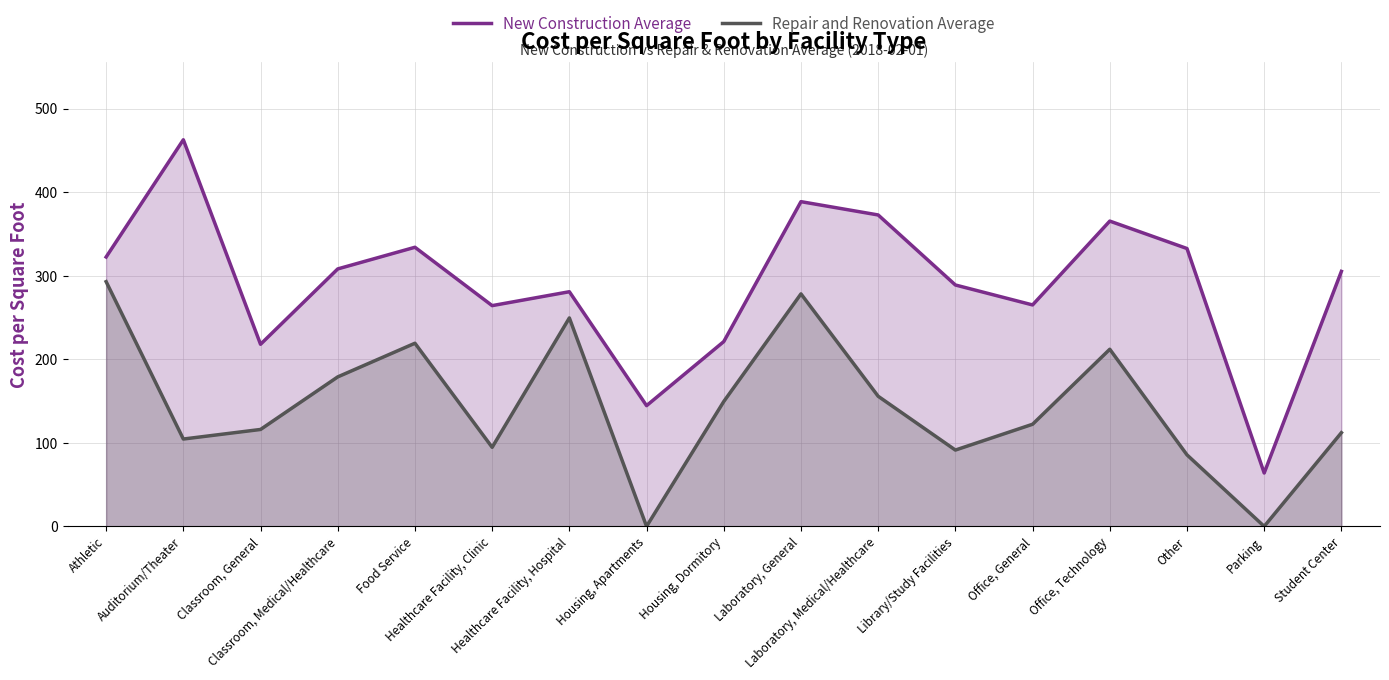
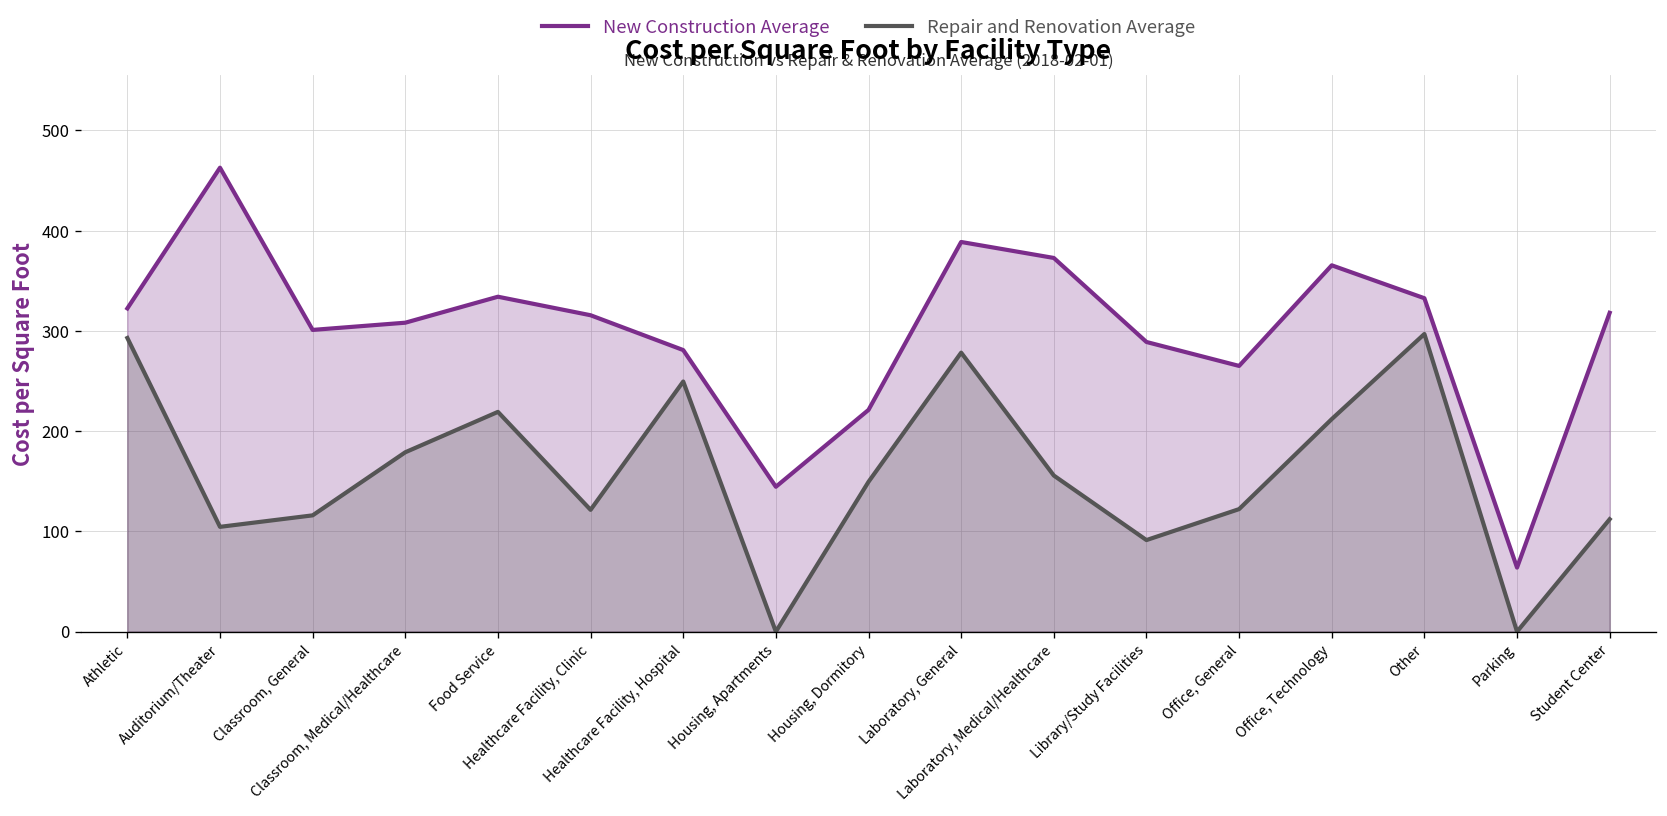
  {
    "New Construction Average": {
      "Athletic": 320,
      "Auditorium/Theater": 460,
-     "Classroom, General": 220,
+     "Classroom, General": 300,
      "Classroom, Medical/Healthcare": 310,
      "Food Service": 330,
-     "Healthcare Facility, Clinic": 260,
+     "Healthcare Facility, Clinic": 320,
      "Healthcare Facility, Hospital": 280,
      "Housing, Apartments": 140,
      "Housing, Dormitory": 220,
      "Laboratory, General": 390,
      "Laboratory, Medical/Healthcare": 370,
      "Library/Study Facilities": 290,
      "Office, General": 270,
      "Office, Technology": 370,
      "Other": 330,
      "Parking": 60,
-     "Student Center": 310
+     "Student Center": 320
    },
    "Repair and Renovation Average": {
      "Athletic": 290,
      "Auditorium/Theater": 100,
      "Classroom, General": 120,
      "Classroom, Medical/Healthcare": 180,
      "Food Service": 220,
-     "Healthcare Facility, Clinic": 90,
+     "Healthcare Facility, Clinic": 120,
      "Healthcare Facility, Hospital": 250,
      "Housing, Apartments": 0,
      "Housing, Dormitory": 150,
      "Laboratory, General": 280,
      "Laboratory, Medical/Healthcare": 160,
      "Library/Study Facilities": 90,
      "Office, General": 120,
      "Office, Technology": 210,
-     "Other": 90,
+     "Other": 300,
      "Parking": 0,
      "Student Center": 110
    }
  }
